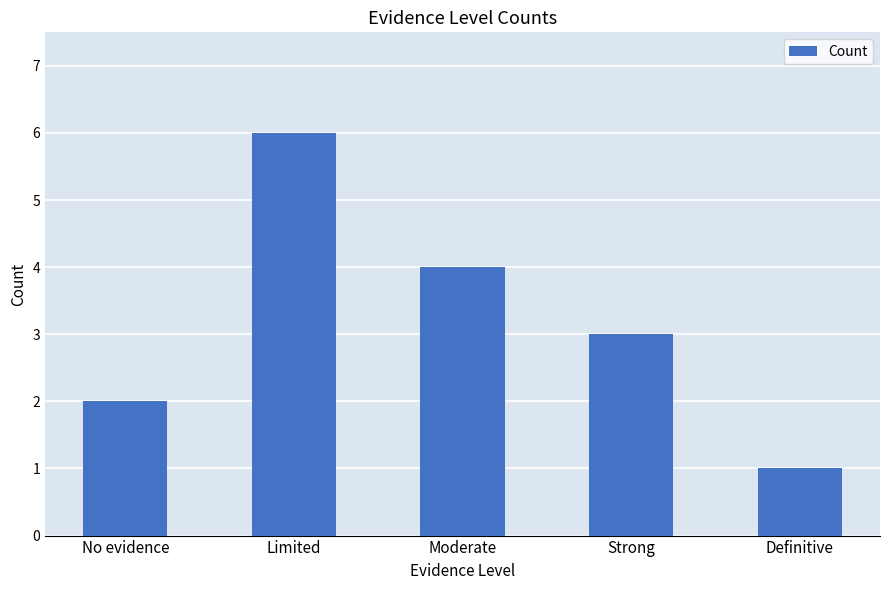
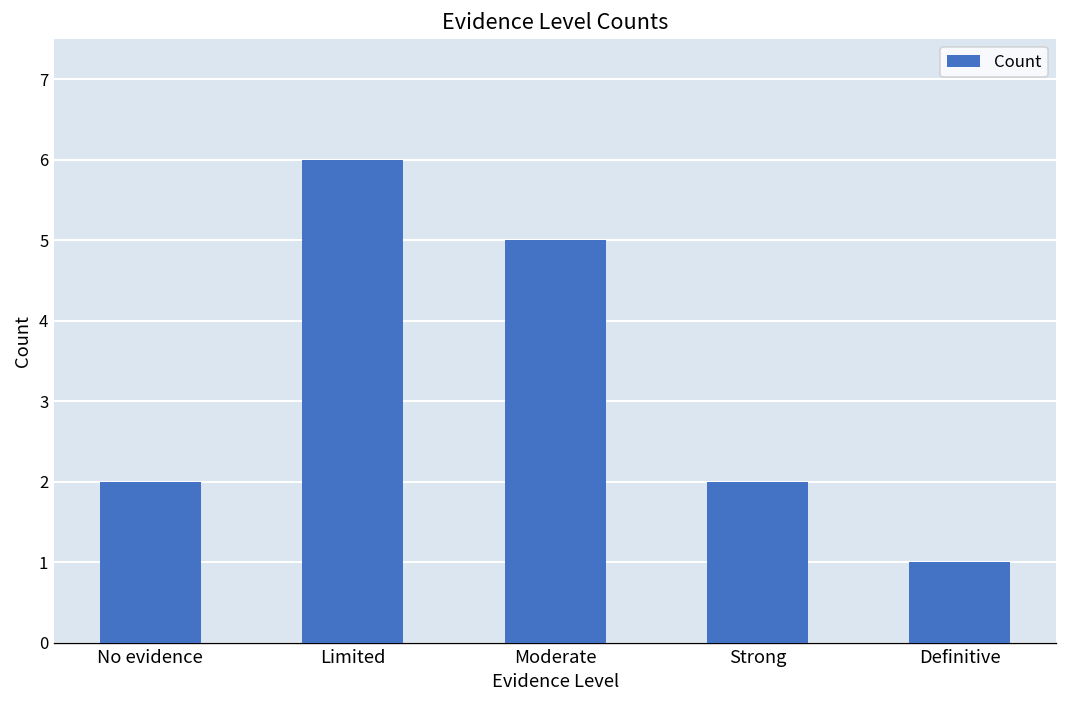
  {
    "No evidence": 2,
    "Limited": 6,
-   "Moderate": 4,
-   "Strong": 3,
+   "Moderate": 5,
+   "Strong": 2,
    "Definitive": 1
  }
